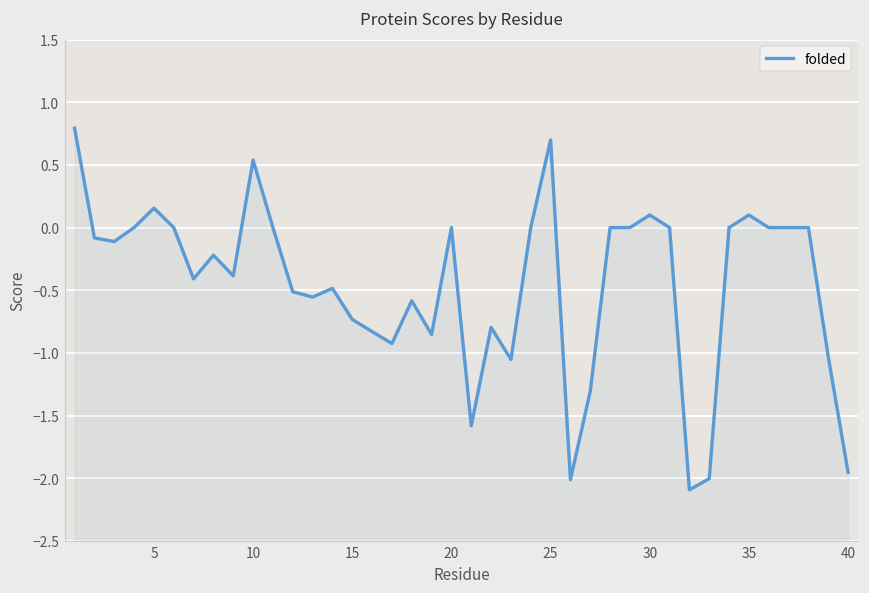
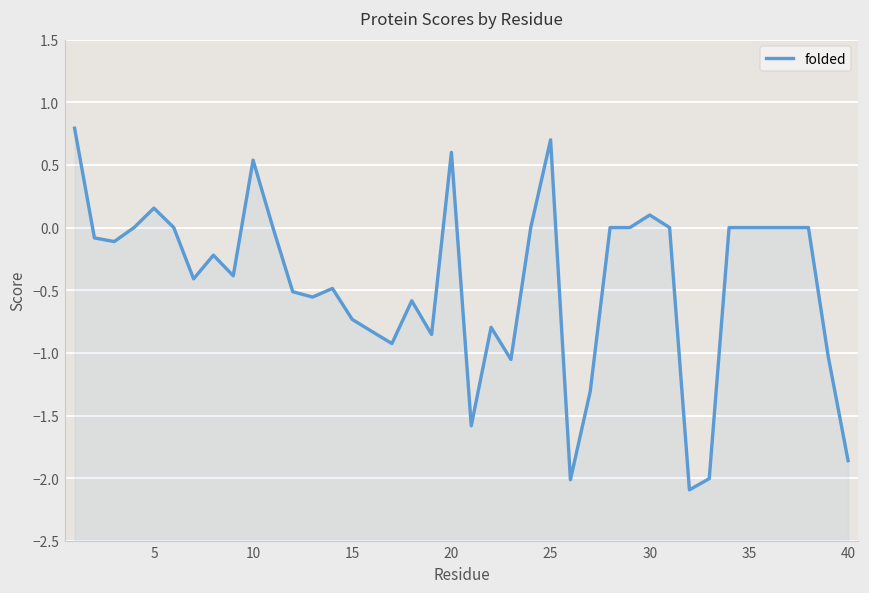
  {
    "5": 0.16,
    "10": 0.54,
    "15": -0.73,
-   "20": 0.0,
+   "20": 0.6,
    "25": 0.70,
    "30": 0.10,
-   "35": 0.1,
-   "40": -1.95
+   "35": 0.0,
+   "40": -1.86
  }
